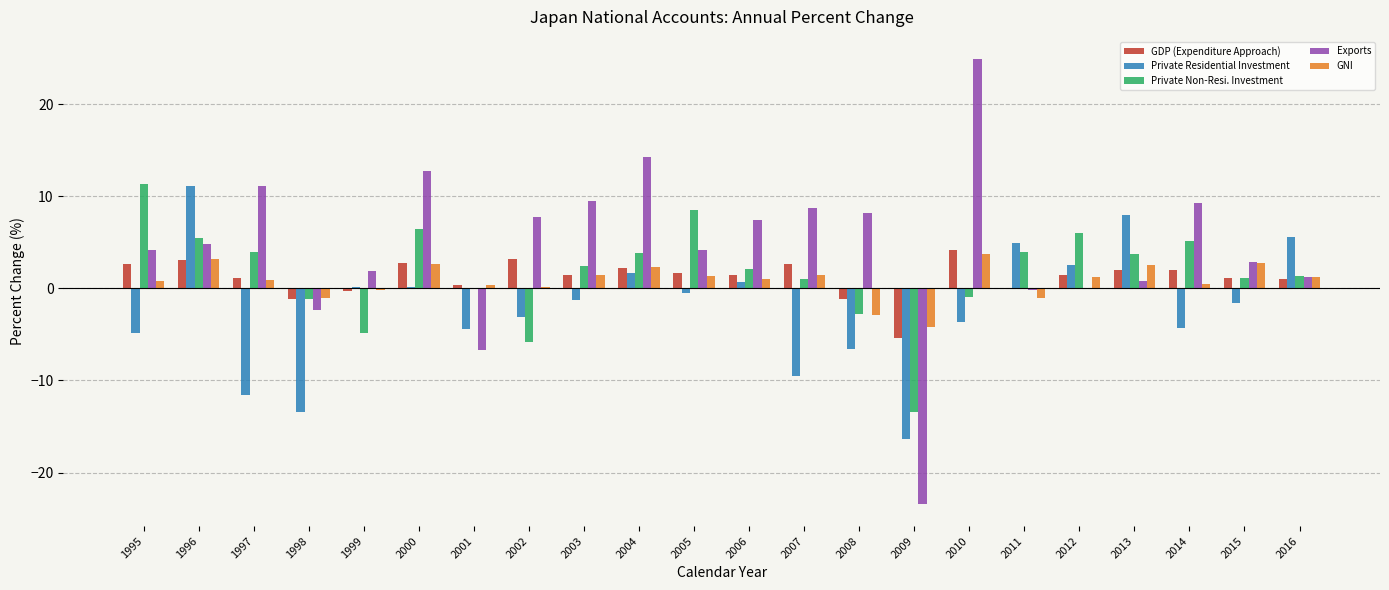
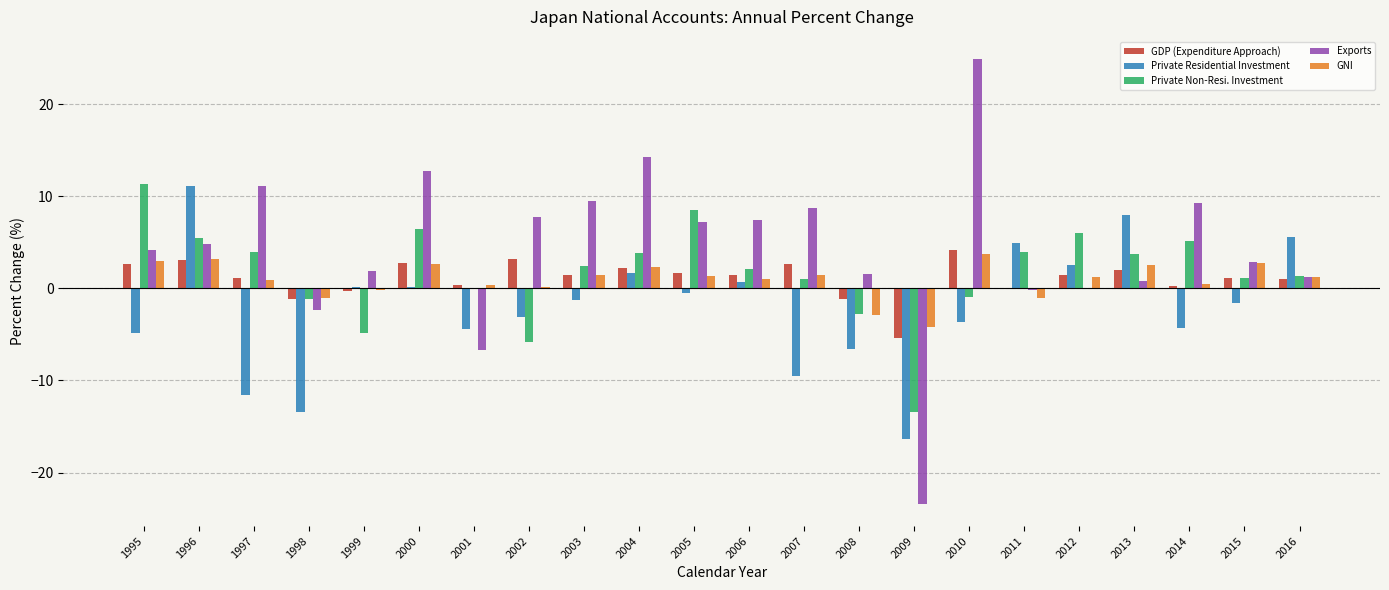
  {
    "GDP (Expenditure Approach)": {
      "1995": 3,
      "1996": 3,
      "1997": 1,
      "1998": -1,
      "1999": 0,
      "2000": 3,
      "2001": 0,
      "2002": 3,
      "2003": 2,
      "2004": 2,
      "2005": 2,
      "2006": 1,
      "2007": 3,
      "2008": -1,
      "2009": -5,
      "2010": 4,
      "2012": 2,
      "2013": 2,
-     "2014": 2,
+     "2014": 0,
      "2015": 1,
      "2016": 1
    },
    "Private Residential Investment": {
      "1995": -5,
      "1996": 11,
      "1997": -12,
      "1998": -13,
      "2001": -4,
      "2002": -3,
      "2003": -1,
      "2004": 2,
      "2005": -1,
      "2006": 1,
      "2007": -10,
      "2008": -7,
      "2009": -16,
      "2010": -4,
      "2011": 5,
      "2012": 3,
      "2013": 8,
      "2014": -4,
      "2015": -2,
      "2016": 6
    },
    "Private Non-Resi. Investment": {
      "1995": 11,
      "1996": 6,
      "1997": 4,
      "1998": -1,
      "1999": -5,
      "2000": 6,
      "2001": 0,
      "2002": -6,
      "2003": 2,
      "2004": 4,
      "2005": 9,
      "2006": 2,
      "2007": 1,
      "2008": -3,
      "2009": -13,
      "2010": -1,
      "2011": 4,
      "2012": 6,
      "2013": 4,
      "2014": 5,
      "2015": 1,
      "2016": 1
    },
    "Exports": {
      "1995": 4,
      "1996": 5,
      "1997": 11,
      "1998": -2,
      "1999": 2,
      "2000": 13,
      "2001": -7,
      "2002": 8,
      "2003": 10,
      "2004": 14,
-     "2005": 4,
+     "2005": 7,
      "2006": 7,
      "2007": 9,
-     "2008": 8,
+     "2008": 2,
      "2009": -23,
      "2010": 25,
      "2013": 1,
      "2014": 9,
      "2015": 3,
      "2016": 1
    },
    "GNI": {
-     "1995": 1,
+     "1995": 3,
      "1996": 3,
      "1997": 1,
      "1998": -1,
      "2000": 3,
      "2001": 0,
      "2003": 2,
      "2004": 2,
      "2005": 1,
      "2006": 1,
      "2007": 2,
      "2008": -3,
      "2009": -4,
      "2010": 4,
      "2011": -1,
      "2012": 1,
      "2013": 3,
      "2014": 1,
      "2015": 3,
      "2016": 1
    }
  }
